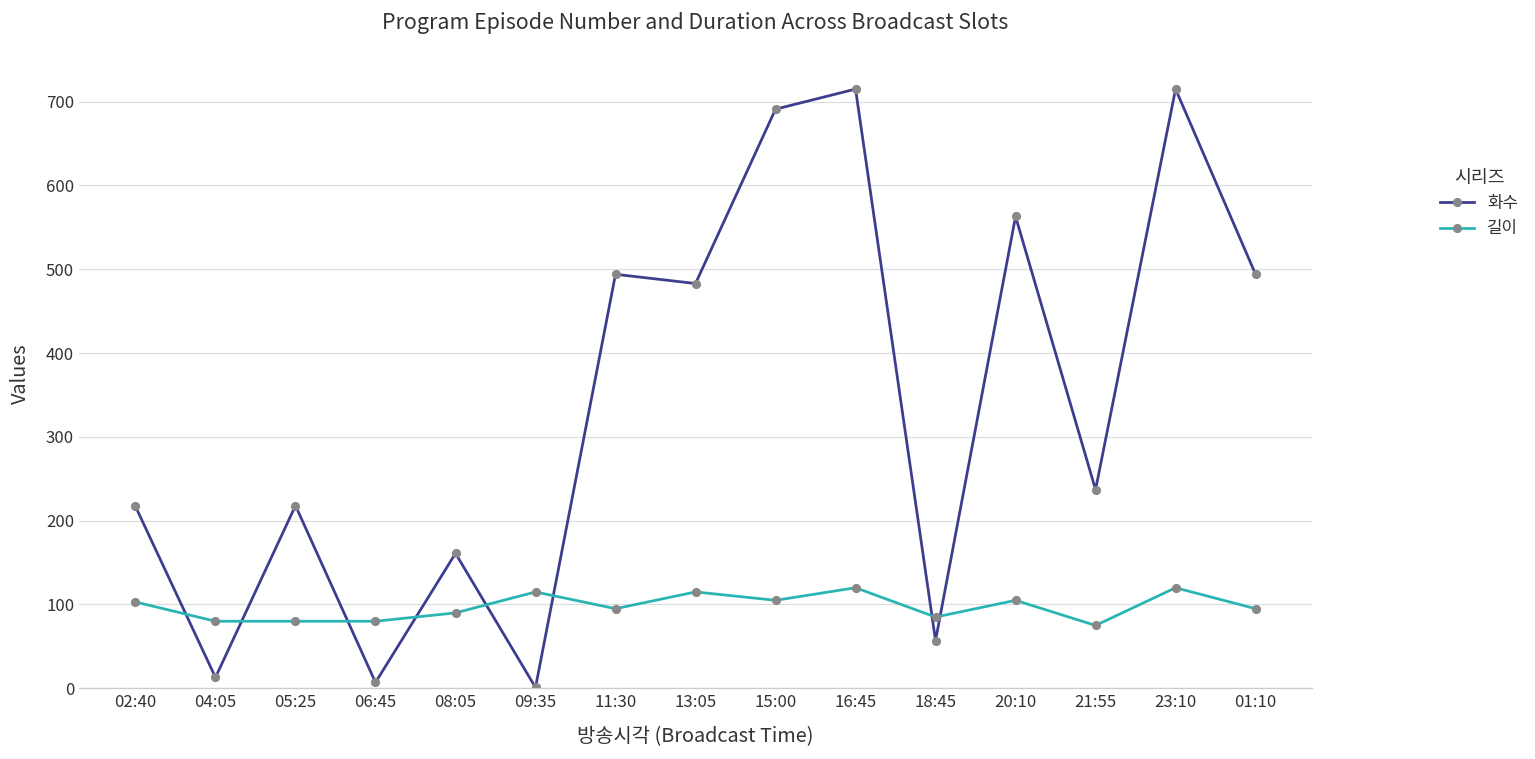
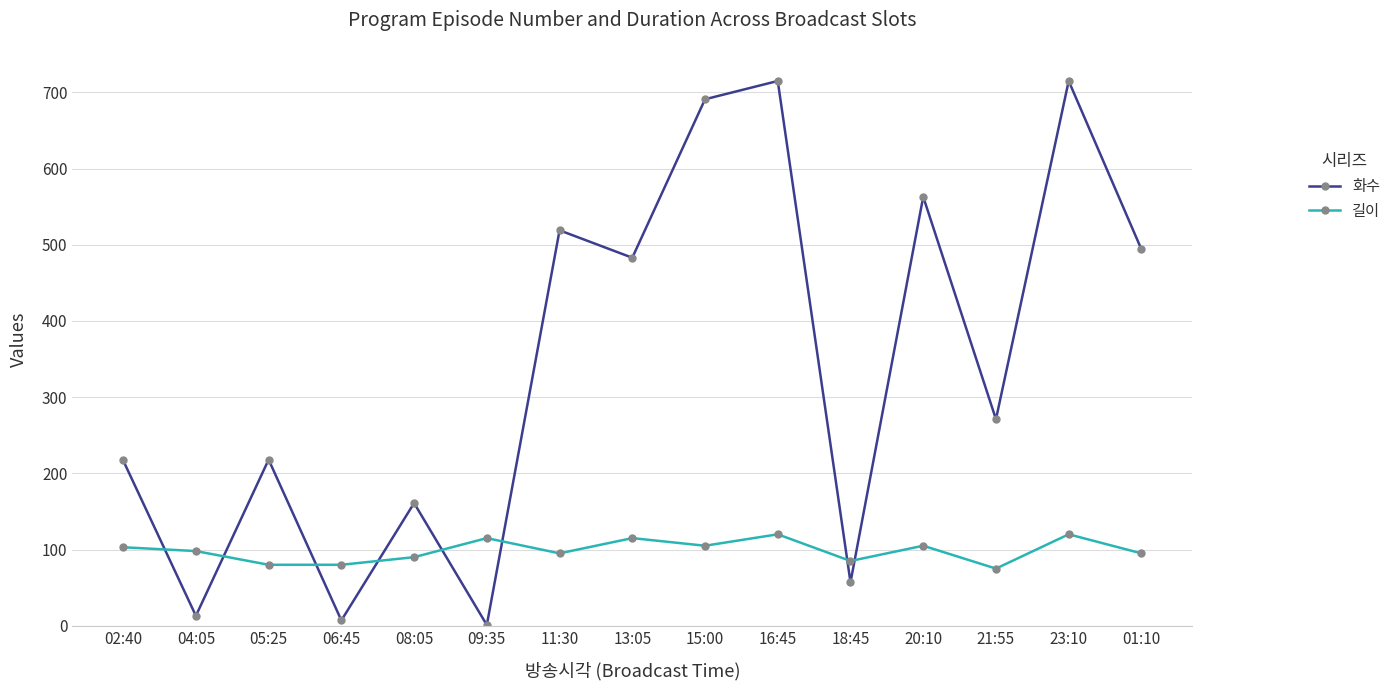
  {
    "화수": {
      "02:40": 220,
      "04:05": 10,
      "05:25": 220,
      "06:45": 10,
      "08:05": 160,
      "09:35": 0,
-     "11:30": 490,
+     "11:30": 520,
      "13:05": 480,
      "15:00": 690,
      "16:45": 720,
      "18:45": 60,
      "20:10": 560,
-     "21:55": 240,
+     "21:55": 270,
      "23:10": 720,
      "01:10": 490
    },
    "길이": {
      "02:40": 100,
-     "04:05": 80,
+     "04:05": 100,
      "05:25": 80,
      "06:45": 80,
      "08:05": 90,
      "09:35": 120,
      "11:30": 100,
      "13:05": 120,
      "15:00": 110,
      "16:45": 120,
      "18:45": 90,
      "20:10": 110,
      "21:55": 80,
      "23:10": 120,
      "01:10": 100
    }
  }
